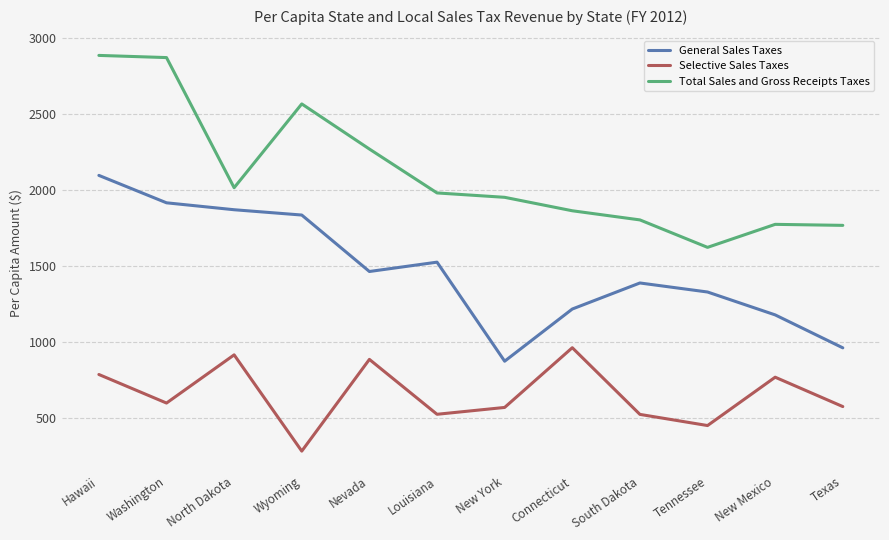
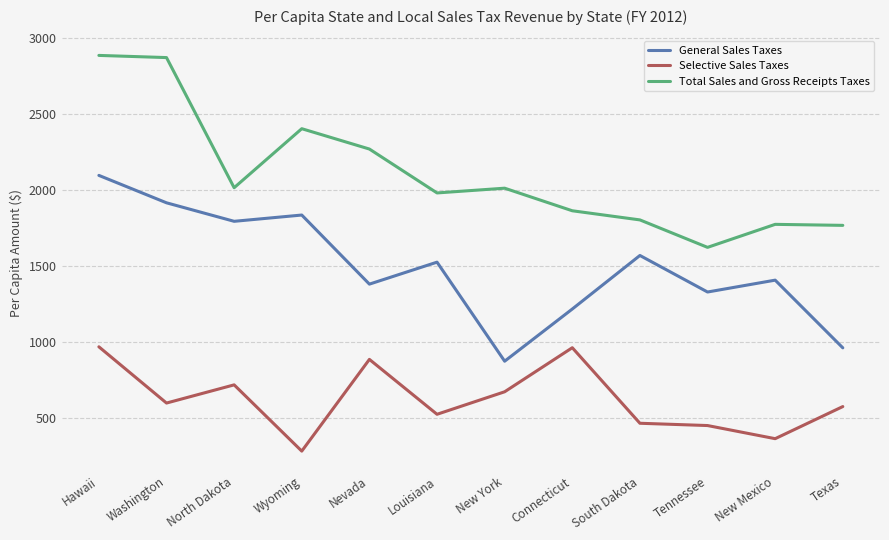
  {
    "General Sales Taxes": {
      "Hawaii": 2100,
      "Washington": 1920,
-     "North Dakota": 1870,
+     "North Dakota": 1800,
      "Wyoming": 1840,
-     "Nevada": 1470,
+     "Nevada": 1380,
      "Louisiana": 1530,
      "New York": 880,
      "Connecticut": 1220,
-     "South Dakota": 1390,
+     "South Dakota": 1570,
      "Tennessee": 1330,
-     "New Mexico": 1180,
+     "New Mexico": 1410,
      "Texas": 960
    },
    "Selective Sales Taxes": {
-     "Hawaii": 790,
+     "Hawaii": 970,
      "Washington": 600,
-     "North Dakota": 920,
+     "North Dakota": 720,
      "Wyoming": 290,
      "Nevada": 890,
      "Louisiana": 530,
-     "New York": 570,
+     "New York": 680,
      "Connecticut": 960,
-     "South Dakota": 530,
+     "South Dakota": 470,
      "Tennessee": 450,
-     "New Mexico": 770,
+     "New Mexico": 370,
      "Texas": 580
    },
    "Total Sales and Gross Receipts Taxes": {
      "Hawaii": 2890,
      "Washington": 2870,
      "North Dakota": 2020,
-     "Wyoming": 2570,
+     "Wyoming": 2400,
      "Nevada": 2270,
      "Louisiana": 1980,
-     "New York": 1950,
+     "New York": 2010,
      "Connecticut": 1870,
      "South Dakota": 1810,
      "Tennessee": 1620,
      "New Mexico": 1780,
      "Texas": 1770
    }
  }
